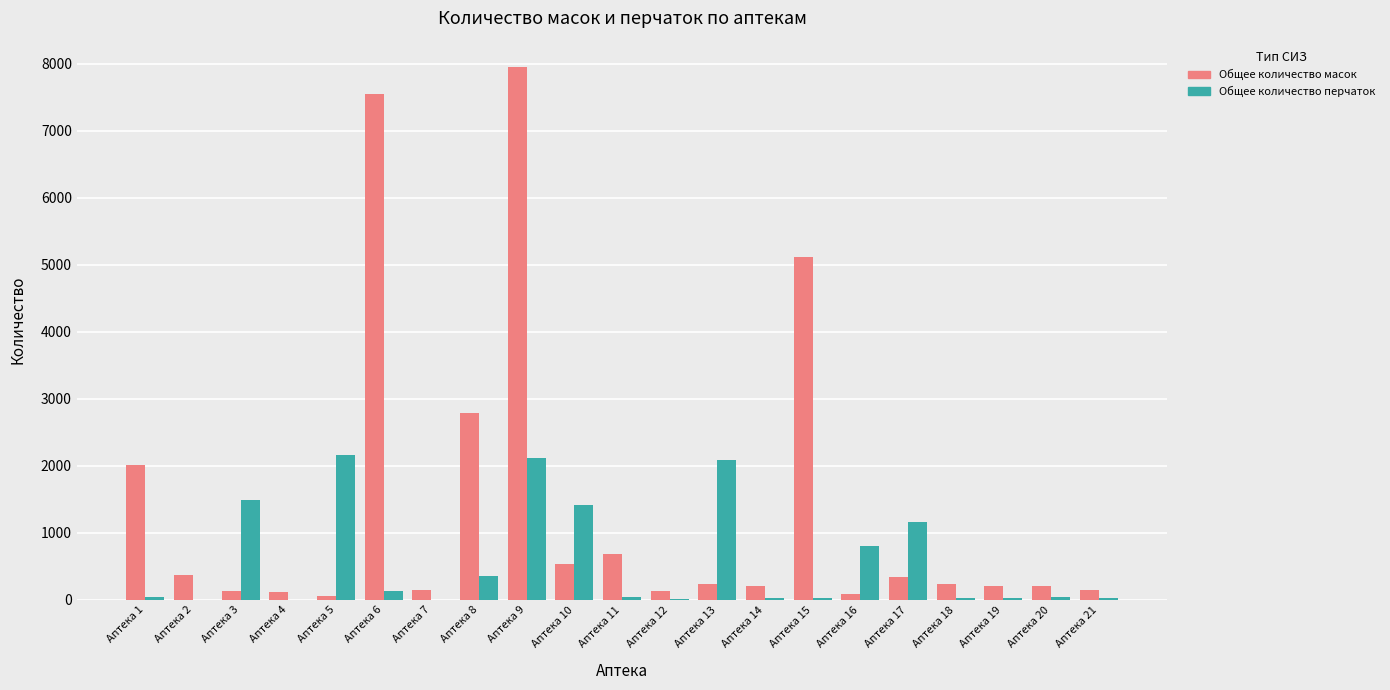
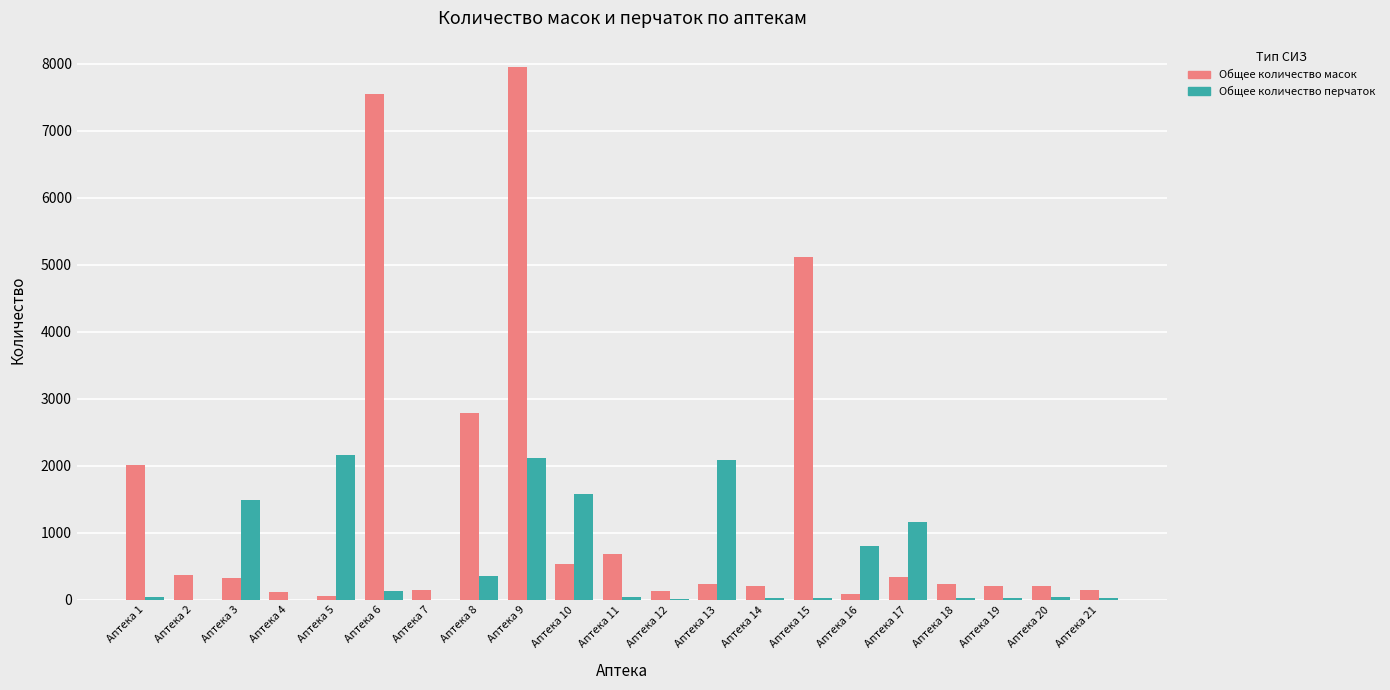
  {
    "Общее количество масок": {
      "Аптека 1": 2000,
      "Аптека 2": 400,
-     "Аптека 3": 100,
+     "Аптека 3": 300,
      "Аптека 4": 100,
      "Аптека 5": 100,
      "Аптека 6": 7500,
      "Аптека 7": 200,
      "Аптека 8": 2800,
      "Аптека 9": 8000,
      "Аптека 10": 500,
      "Аптека 11": 700,
      "Аптека 12": 100,
      "Аптека 13": 200,
      "Аптека 14": 200,
      "Аптека 15": 5100,
      "Аптека 16": 100,
      "Аптека 17": 300,
      "Аптека 18": 200,
      "Аптека 19": 200,
      "Аптека 20": 200,
      "Аптека 21": 100
    },
    "Общее количество перчаток": {
      "Аптека 1": 0,
      "Аптека 2": 0,
      "Аптека 3": 1500,
      "Аптека 4": 0,
      "Аптека 5": 2200,
      "Аптека 6": 100,
      "Аптека 7": 0,
      "Аптека 8": 400,
      "Аптека 9": 2100,
-     "Аптека 10": 1400,
+     "Аптека 10": 1600,
      "Аптека 11": 0,
      "Аптека 13": 2100,
      "Аптека 16": 800,
      "Аптека 17": 1200
    }
  }
